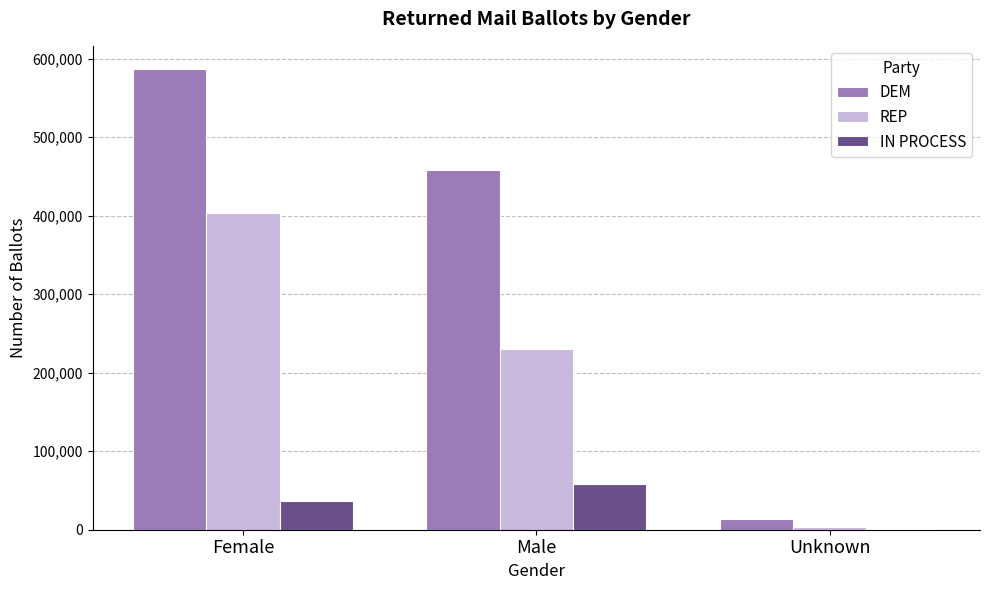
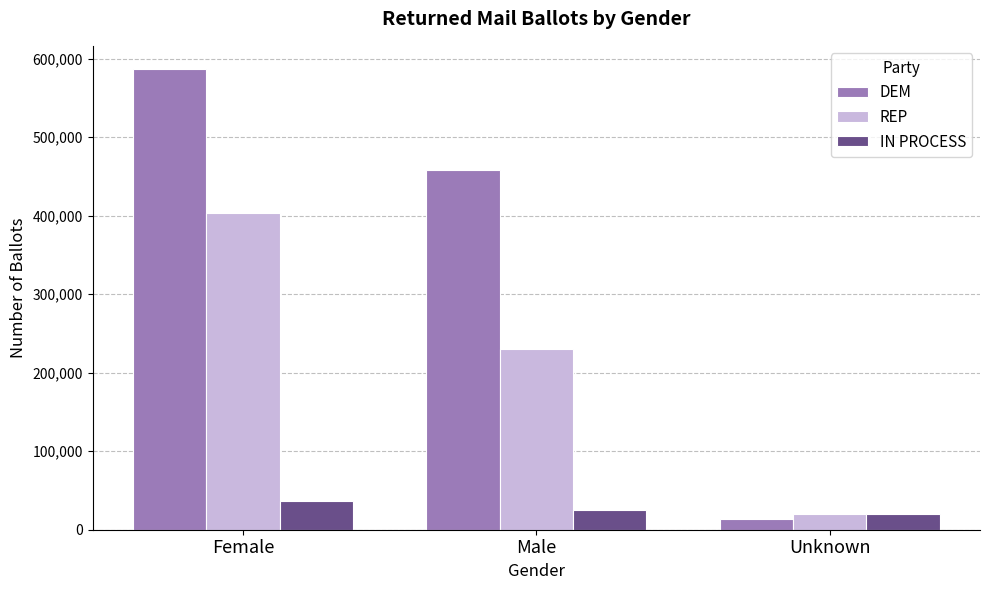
  {
    "DEM": {
      "Female": "590,000",
      "Male": "460,000",
      "Unknown": "10,000"
    },
    "REP": {
      "Female": "400,000",
      "Male": "230,000",
-     "Unknown": "0"
+     "Unknown": "20,000"
    },
    "IN PROCESS": {
      "Female": "40,000",
-     "Male": "60,000",
-     "Unknown": "0"
+     "Male": "30,000",
+     "Unknown": "20,000"
    }
  }
